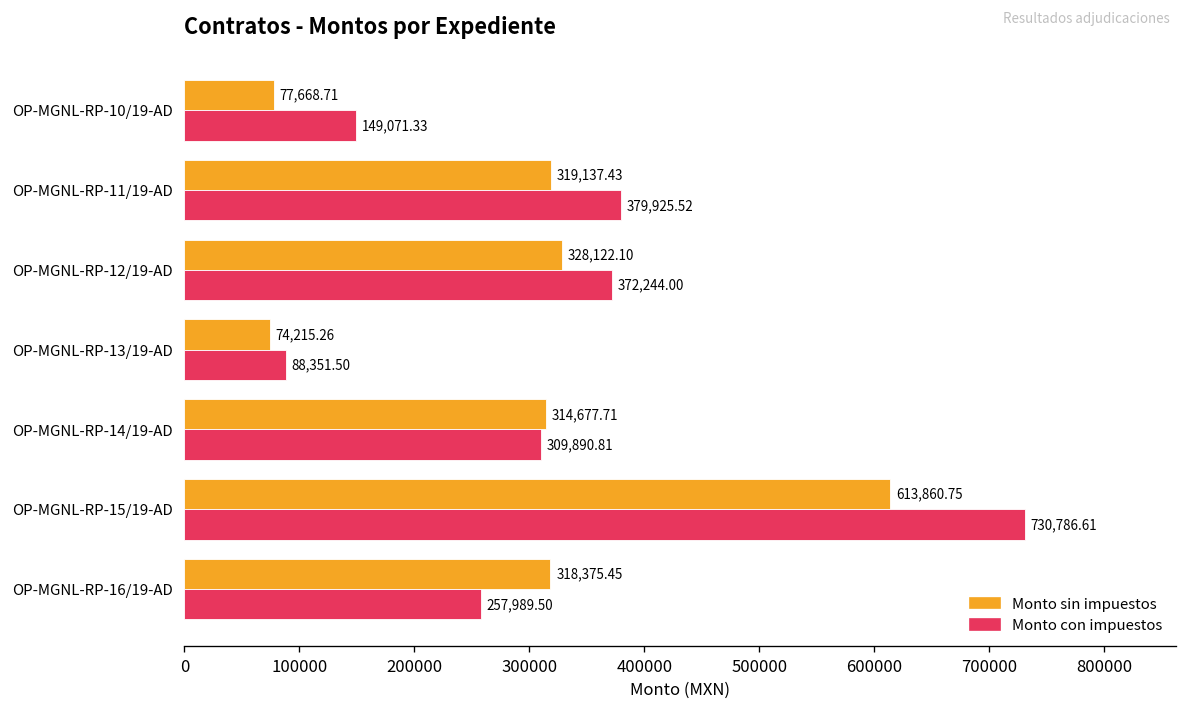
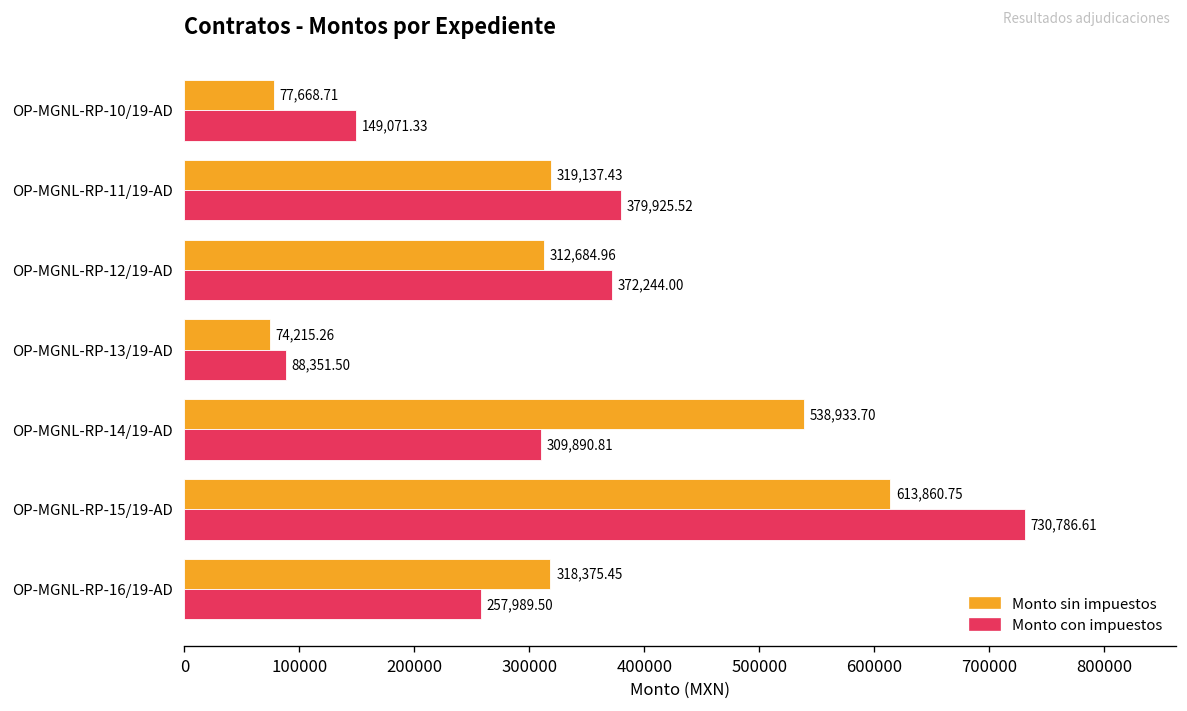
  {
    "Monto sin impuestos": {
      "OP-MGNL-RP-10/19-AD": "77,668.71",
      "OP-MGNL-RP-11/19-AD": "319,137.43",
-     "OP-MGNL-RP-12/19-AD": "328,122.10",
+     "OP-MGNL-RP-12/19-AD": "312,684.96",
      "OP-MGNL-RP-13/19-AD": "74,215.26",
-     "OP-MGNL-RP-14/19-AD": "314,677.71",
+     "OP-MGNL-RP-14/19-AD": "538,933.70",
      "OP-MGNL-RP-15/19-AD": "613,860.75",
      "OP-MGNL-RP-16/19-AD": "318,375.45"
    },
    "Monto con impuestos": {
      "OP-MGNL-RP-10/19-AD": "149,071.33",
      "OP-MGNL-RP-11/19-AD": "379,925.52",
      "OP-MGNL-RP-12/19-AD": "372,244.00",
      "OP-MGNL-RP-13/19-AD": "88,351.50",
      "OP-MGNL-RP-14/19-AD": "309,890.81",
      "OP-MGNL-RP-15/19-AD": "730,786.61",
      "OP-MGNL-RP-16/19-AD": "257,989.50"
    }
  }
